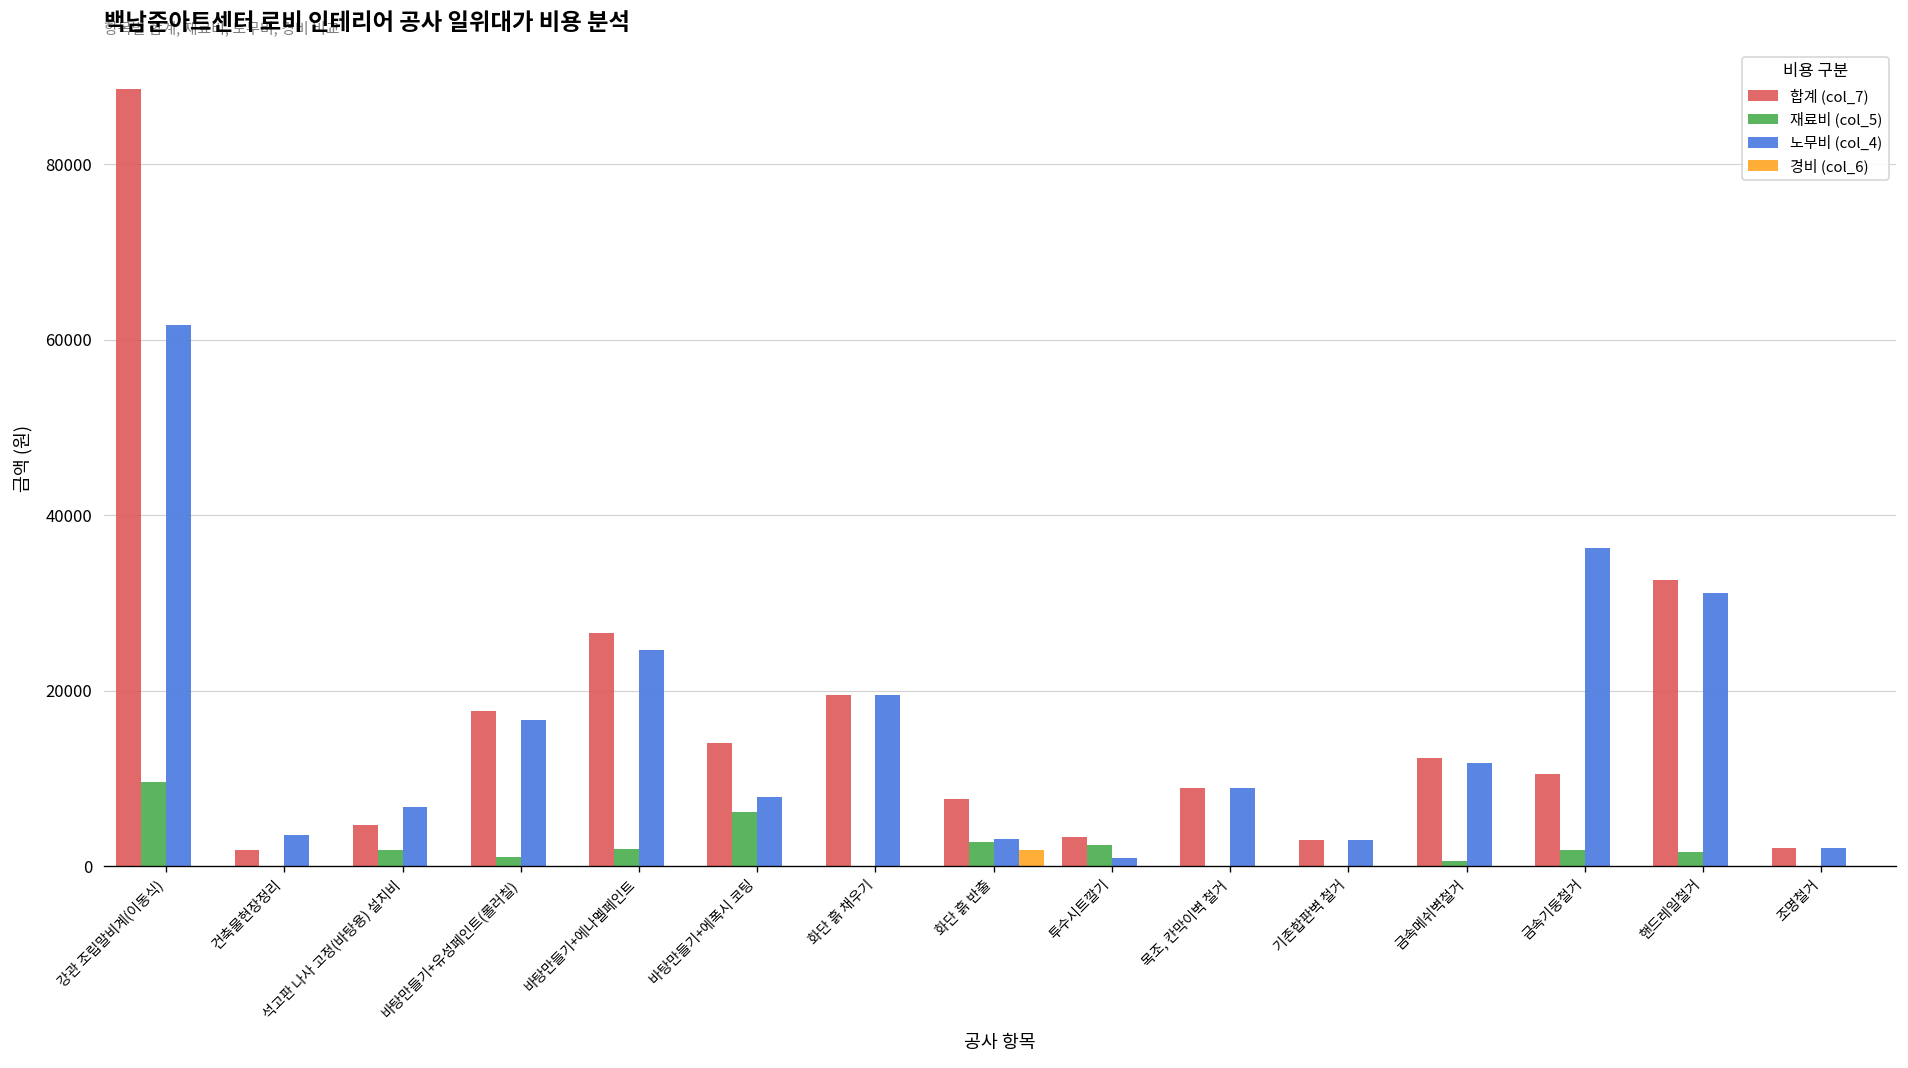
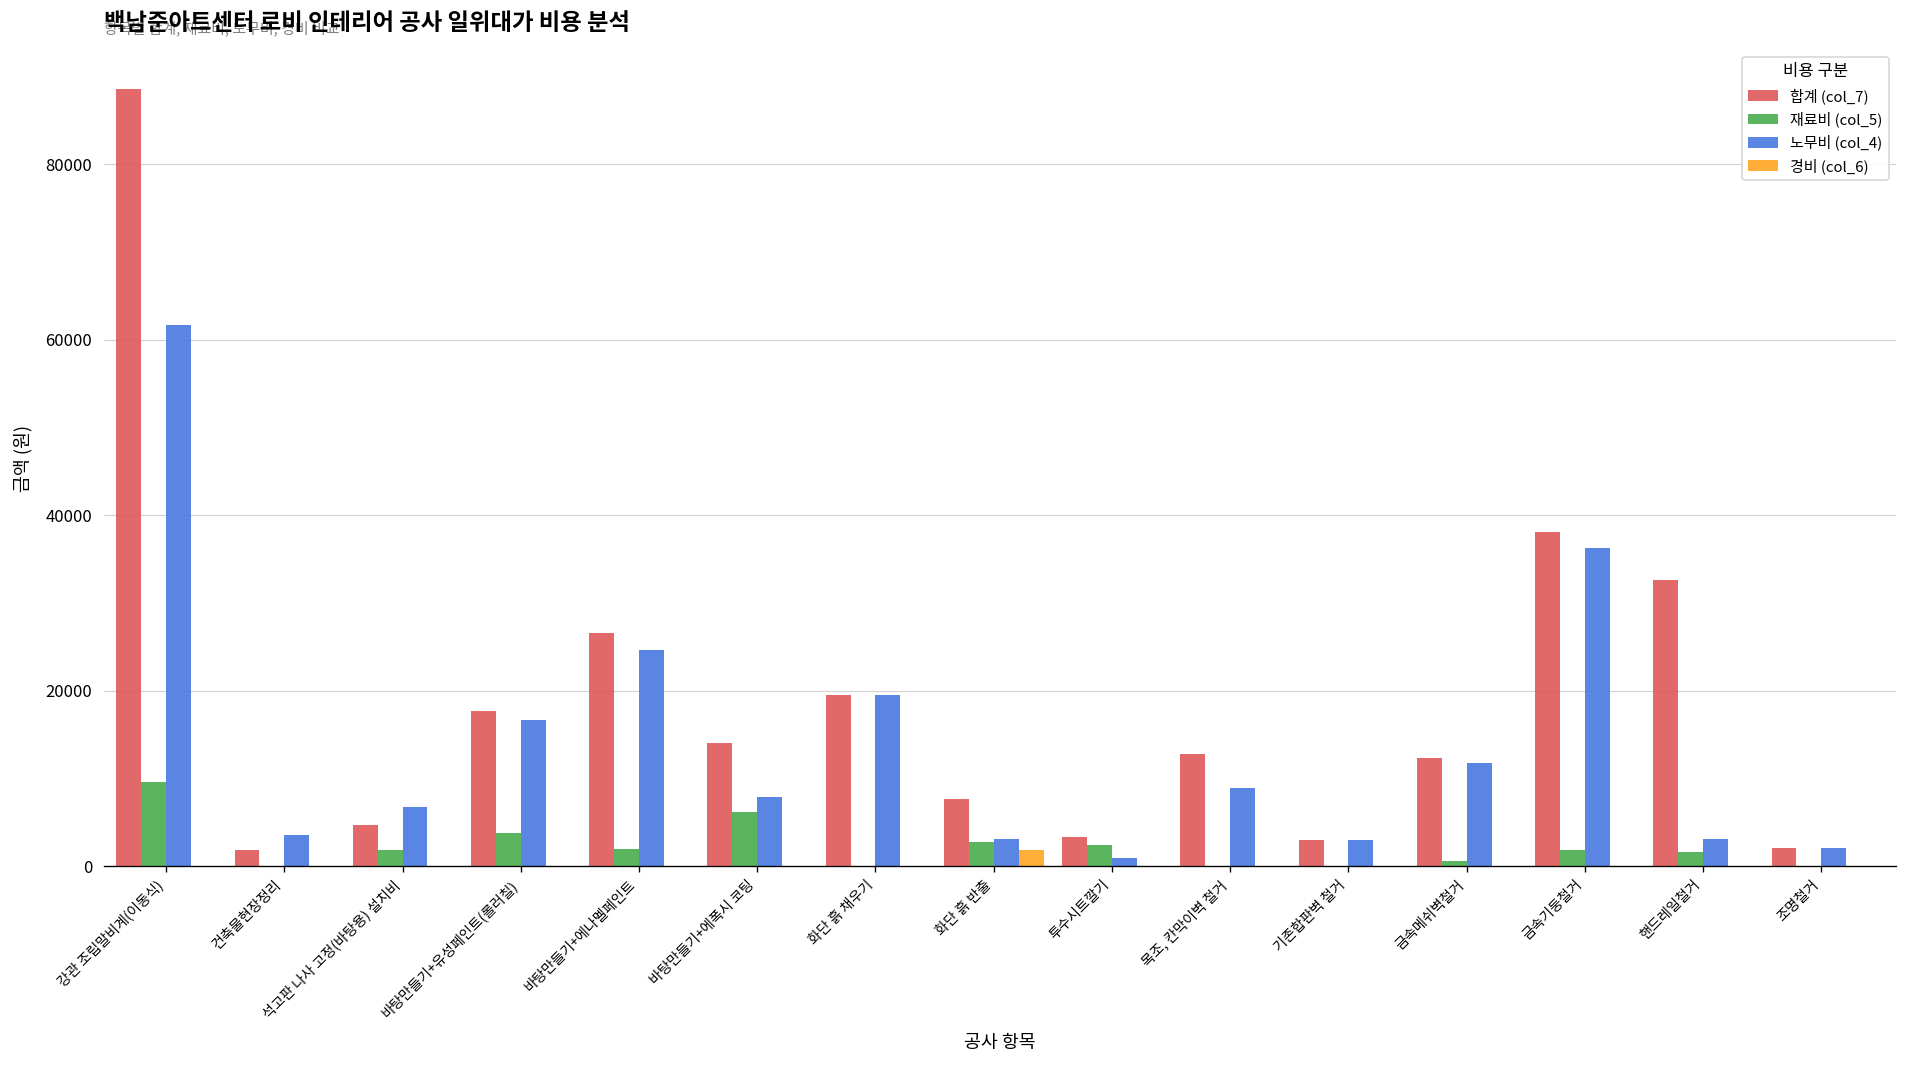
  {
    "합계 (col_7)": {
      "강관 조립말비계(이동식)": 89000,
      "건축물현장정리": 2000,
      "석고판 나사 고정(바탕용) 설치비": 5000,
      "바탕만들기+유성페인트(롤러칠)": 18000,
      "바탕만들기+에나멜페인트": 27000,
      "바탕만들기+에폭시 코팅": 14000,
      "화단 흙 채우기": 19000,
      "화단 흙 반출": 8000,
      "투수시트깔기": 3000,
-     "목조, 칸막이벽 철거": 9000,
+     "목조, 칸막이벽 철거": 13000,
      "기존합판벽 철거": 3000,
      "금속메쉬벽철거": 12000,
-     "금속기둥철거": 11000,
+     "금속기둥철거": 38000,
      "핸드레일철거": 33000,
      "조명철거": 2000
    },
    "재료비 (col_5)": {
      "강관 조립말비계(이동식)": 10000,
      "건축물현장정리": 0,
      "석고판 나사 고정(바탕용) 설치비": 2000,
-     "바탕만들기+유성페인트(롤러칠)": 1000,
+     "바탕만들기+유성페인트(롤러칠)": 4000,
      "바탕만들기+에나멜페인트": 2000,
      "바탕만들기+에폭시 코팅": 6000,
      "화단 흙 채우기": 0,
      "화단 흙 반출": 3000,
      "투수시트깔기": 2000,
      "목조, 칸막이벽 철거": 0,
      "기존합판벽 철거": 0,
      "금속메쉬벽철거": 1000,
      "금속기둥철거": 2000,
      "핸드레일철거": 2000,
      "조명철거": 0
    },
    "노무비 (col_4)": {
      "강관 조립말비계(이동식)": 62000,
      "건축물현장정리": 4000,
      "석고판 나사 고정(바탕용) 설치비": 7000,
      "바탕만들기+유성페인트(롤러칠)": 17000,
      "바탕만들기+에나멜페인트": 25000,
      "바탕만들기+에폭시 코팅": 8000,
      "화단 흙 채우기": 19000,
      "화단 흙 반출": 3000,
      "투수시트깔기": 1000,
      "목조, 칸막이벽 철거": 9000,
      "기존합판벽 철거": 3000,
      "금속메쉬벽철거": 12000,
      "금속기둥철거": 36000,
-     "핸드레일철거": 31000,
+     "핸드레일철거": 3000,
      "조명철거": 2000
    },
    "경비 (col_6)": {
      "강관 조립말비계(이동식)": 0,
      "건축물현장정리": 0,
      "바탕만들기+유성페인트(롤러칠)": 0,
      "바탕만들기+에나멜페인트": 0,
      "바탕만들기+에폭시 코팅": 0,
      "화단 흙 채우기": 0,
      "화단 흙 반출": 2000,
      "투수시트깔기": 0,
      "목조, 칸막이벽 철거": 0,
      "기존합판벽 철거": 0,
      "금속메쉬벽철거": 0,
      "금속기둥철거": 0,
      "핸드레일철거": 0,
      "조명철거": 0
    }
  }
